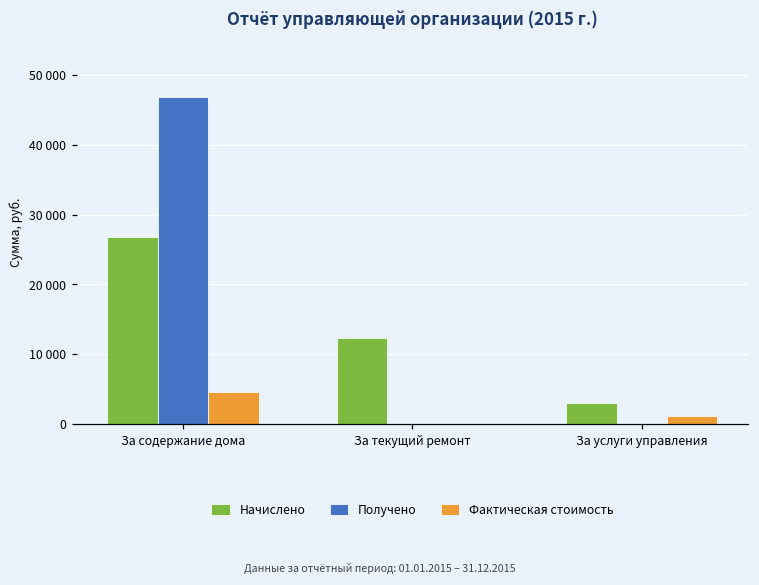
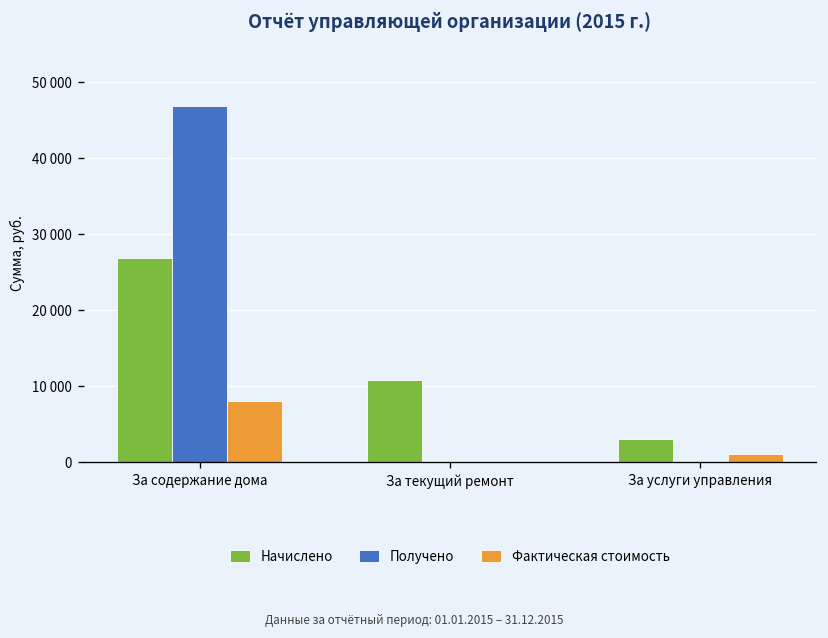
  {
    "Начислено": {
      "За содержание дома": 27000,
-     "За текущий ремонт": 12000,
+     "За текущий ремонт": 11000,
      "За услуги управления": 3000
    },
    "Получено": {
      "За содержание дома": 47000,
      "За текущий ремонт": 0,
      "За услуги управления": 0
    },
    "Фактическая стоимость": {
-     "За содержание дома": 5000,
+     "За содержание дома": 8000,
      "За текущий ремонт": 0,
      "За услуги управления": 1000
    }
  }
